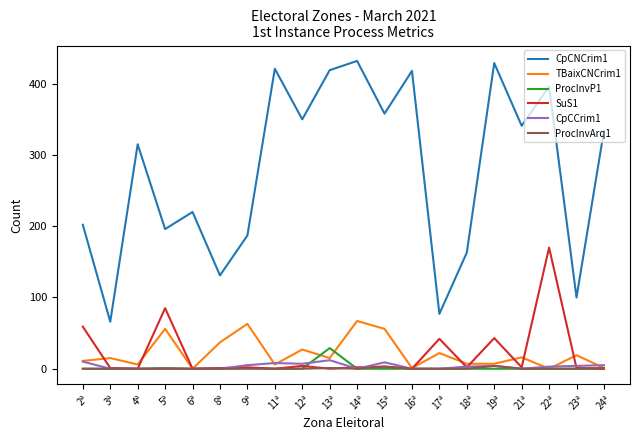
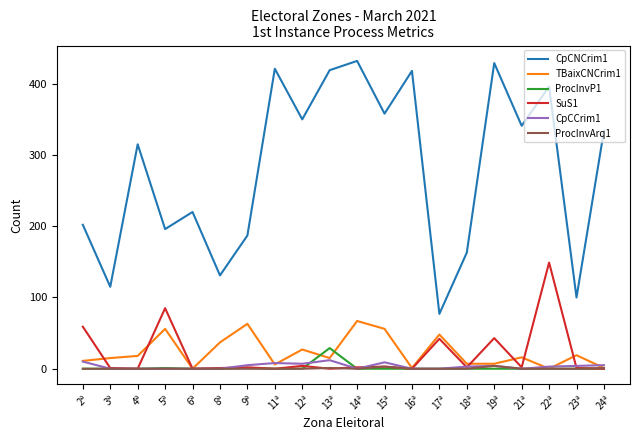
  {
    "CpCNCrim1": {
      "2ª": 200,
-     "3ª": 70,
+     "3ª": 120,
      "4ª": 320,
      "5ª": 200,
      "6ª": 220,
      "8ª": 130,
      "9ª": 190,
      "11ª": 420,
      "12ª": 350,
      "13ª": 420,
      "14ª": 430,
      "15ª": 360,
      "16ª": 420,
      "17ª": 80,
      "18ª": 160,
      "19ª": 430,
      "21ª": 340,
      "23ª": 100
    },
    "TBaixCNCrim1": {
      "3ª": 20,
-     "4ª": 10,
+     "4ª": 20,
      "5ª": 60,
      "8ª": 40,
      "9ª": 60,
      "12ª": 30,
      "14ª": 70,
      "15ª": 60,
-     "17ª": 20,
+     "17ª": 50,
      "18ª": 10,
      "21ª": 20,
      "23ª": 20
    },
    "ProcInvP1": {
      "13ª": 30,
      "19ª": 0
    },
    "SuS1": {
      "2ª": 60,
      "5ª": 90,
      "17ª": 40,
      "19ª": 40,
-     "22ª": 170
+     "22ª": 150
    },
    "CpCCrim1": {
      "15ª": 10,
      "24ª": 10
    }
  }
